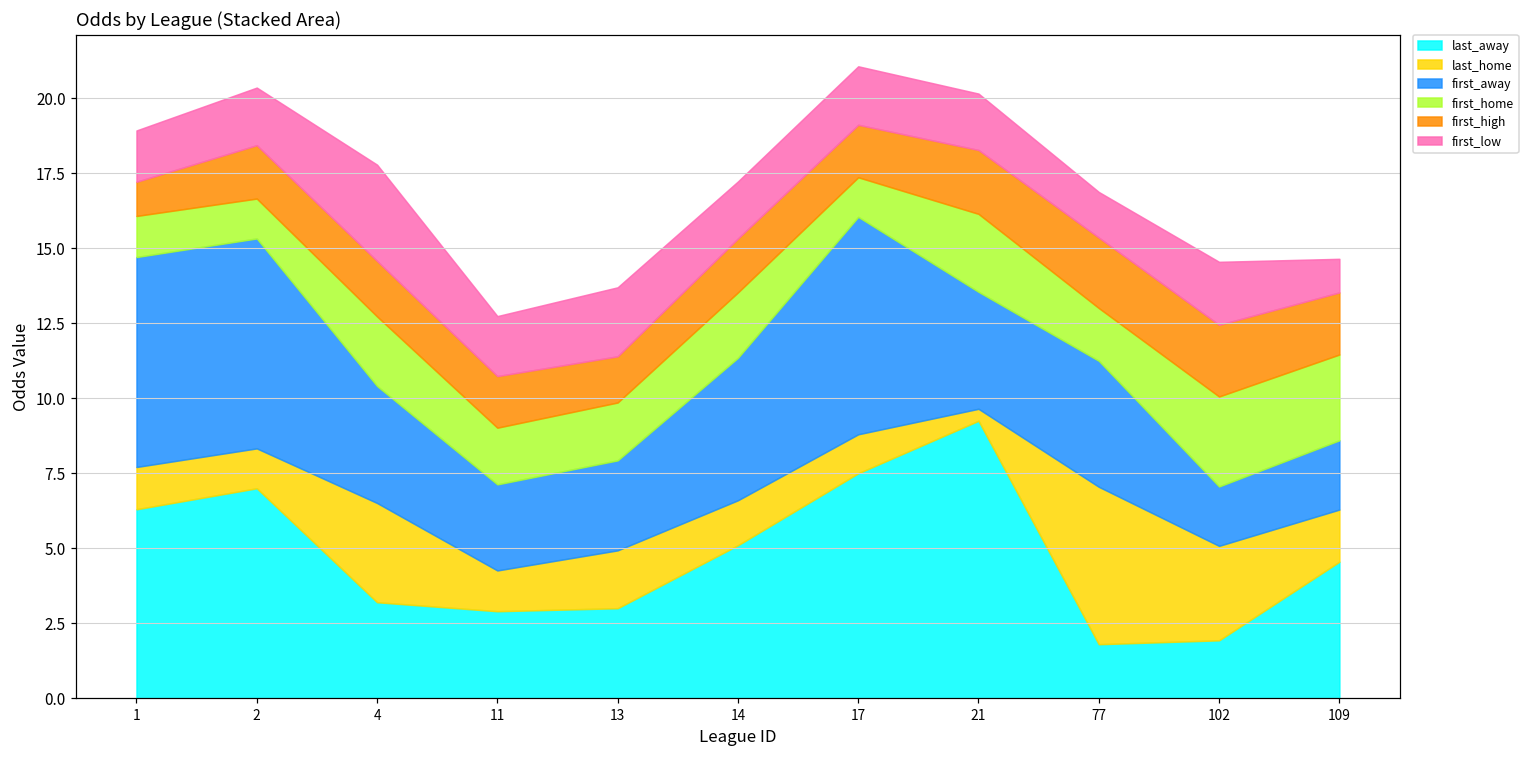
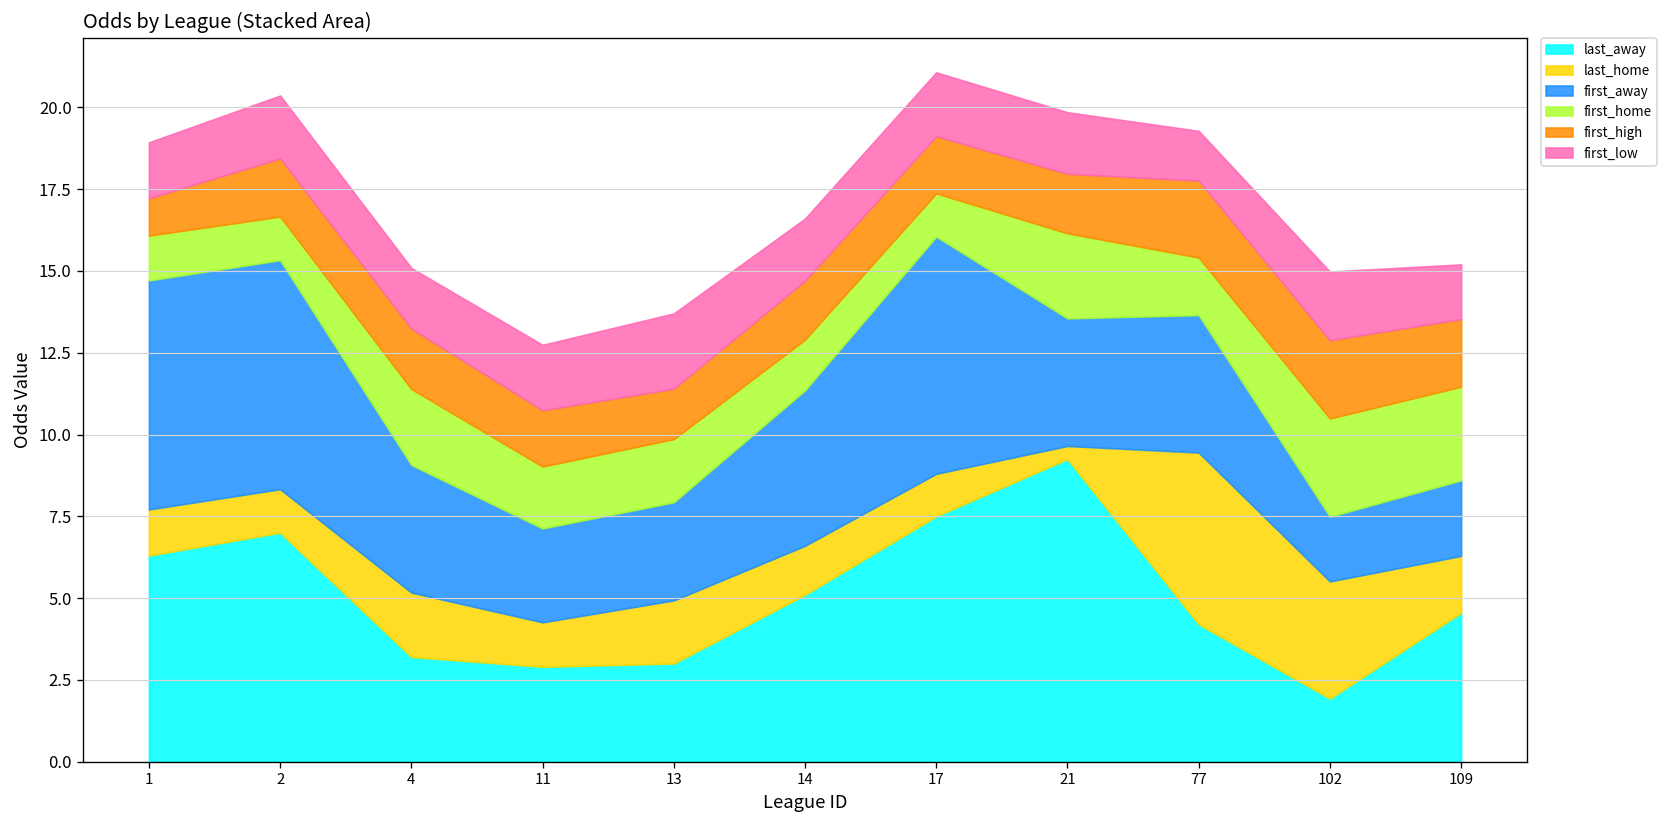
  {
    "last_away": {
      "1": 6.3,
      "2": 7.0,
      "4": 3.2,
      "11": 2.9,
      "13": 3.0,
      "14": 5.1,
      "17": 7.5,
      "21": 9.3,
-     "77": 1.8,
+     "77": 4.2,
      "102": 1.9,
      "109": 4.6
    },
    "last_home": {
      "1": 1.4,
      "2": 1.3,
-     "4": 3.3,
+     "4": 2.0,
      "11": 1.4,
      "13": 1.9,
      "14": 1.5,
      "17": 1.3,
      "21": 0.4,
      "77": 5.3,
-     "102": 3.2,
+     "102": 3.6,
      "109": 1.7
    },
    "first_away": {
      "1": 7.0,
      "2": 7.0,
      "4": 3.9,
      "11": 2.9,
      "13": 3.0,
      "14": 4.8,
      "17": 7.3,
      "21": 3.9,
      "77": 4.2,
      "102": 2.0,
      "109": 2.3
    },
    "first_home": {
      "1": 1.4,
      "2": 1.3,
      "4": 2.3,
      "11": 1.9,
      "13": 1.9,
-     "14": 2.2,
+     "14": 1.6,
      "17": 1.3,
      "21": 2.6,
      "77": 1.8,
      "102": 3.0,
      "109": 2.9
    },
    "first_high": {
      "1": 1.1,
      "2": 1.8,
      "4": 1.8,
      "11": 1.7,
      "13": 1.5,
      "14": 1.8,
      "17": 1.8,
-     "21": 2.1,
+     "21": 1.8,
      "77": 2.3,
      "102": 2.4,
      "109": 2.1
    },
    "first_low": {
      "1": 1.7,
      "2": 1.9,
-     "4": 3.2,
+     "4": 1.8,
      "11": 2.0,
      "13": 2.3,
      "14": 1.9,
      "17": 1.9,
      "21": 1.9,
      "77": 1.5,
      "102": 2.1,
-     "109": 1.1
+     "109": 1.7
    }
  }
